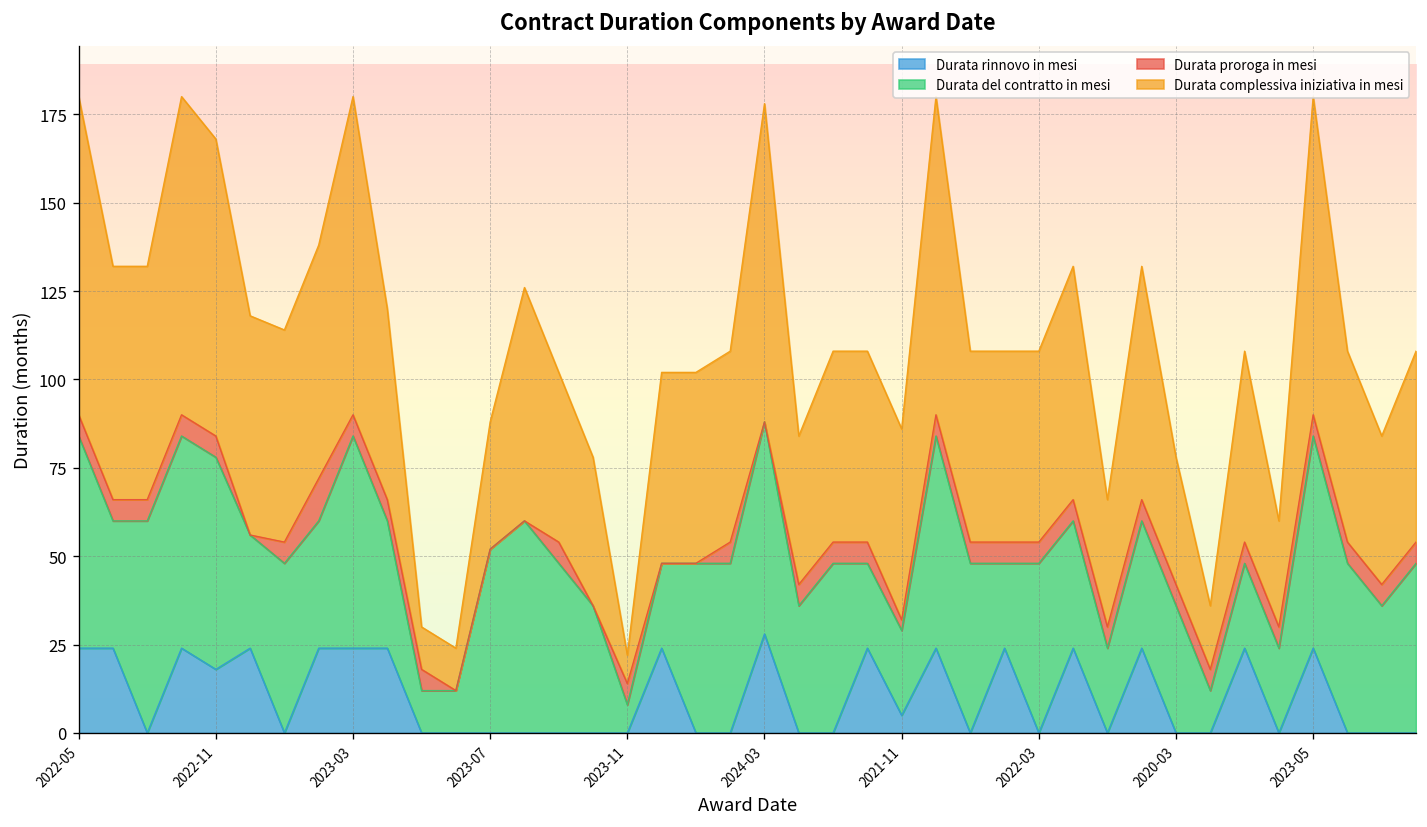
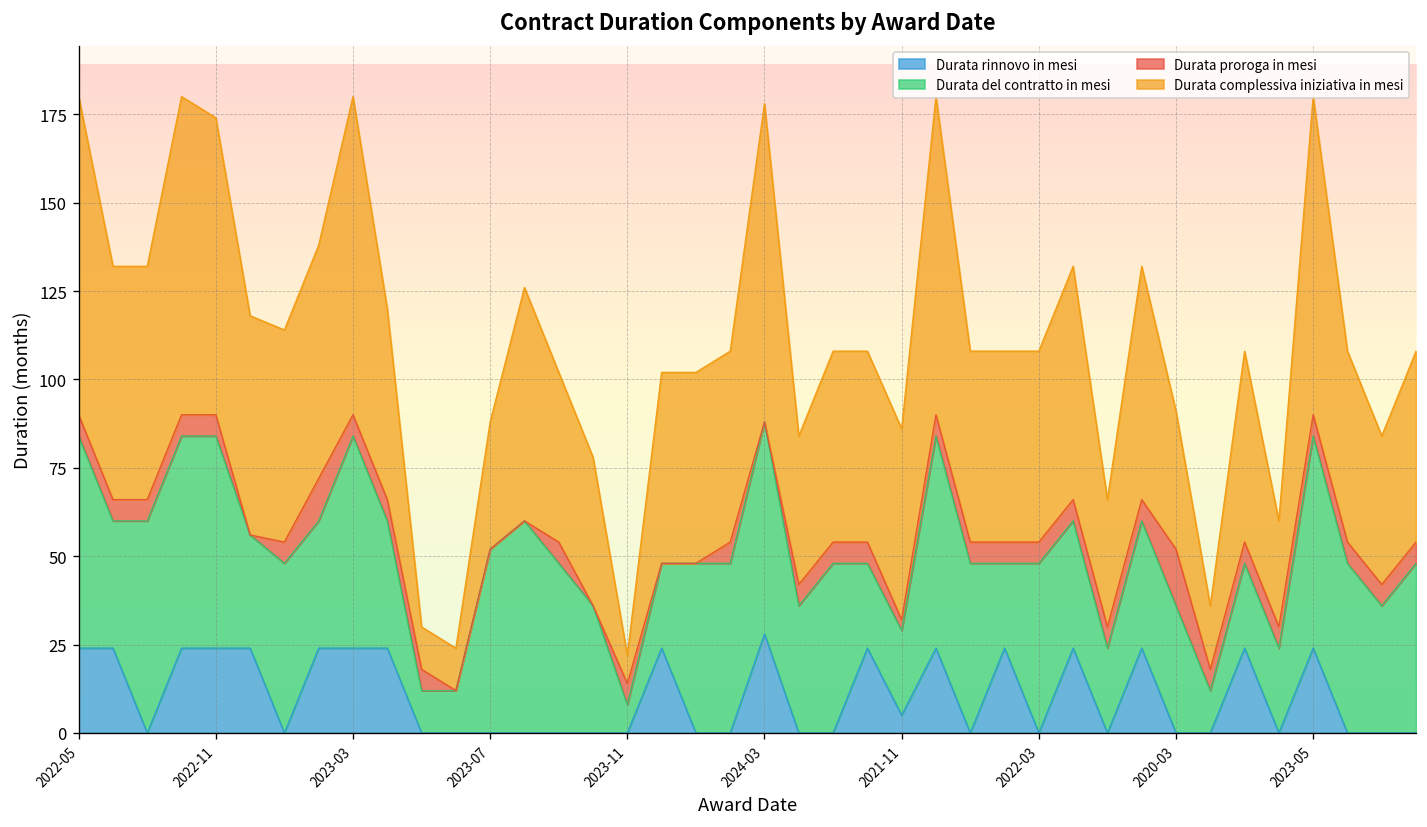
  {
    "Durata rinnovo in mesi": {
-     "2022-11": 18,
+     "2022-11": 24,
      "2023-03": 24,
      "2023-07": 0,
      "2024-03": 28,
      "2021-11": 5,
      "2022-03": 0,
      "2020-03": 0
    },
    "Durata del contratto in mesi": {
      "2022-11": 60,
      "2023-03": 60,
      "2021-11": 24,
      "2022-03": 48,
      "2020-03": 36
    },
    "Durata proroga in mesi": {
      "2022-11": 6,
      "2023-03": 6,
      "2021-11": 3,
      "2022-03": 6,
-     "2020-03": 6
+     "2020-03": 16
    },
    "Durata complessiva iniziativa in mesi": {
      "2022-11": 84,
      "2023-03": 90,
      "2023-07": 36,
      "2024-03": 90,
      "2021-11": 54,
      "2022-03": 54,
-     "2020-03": 36
+     "2020-03": 39
    }
  }
